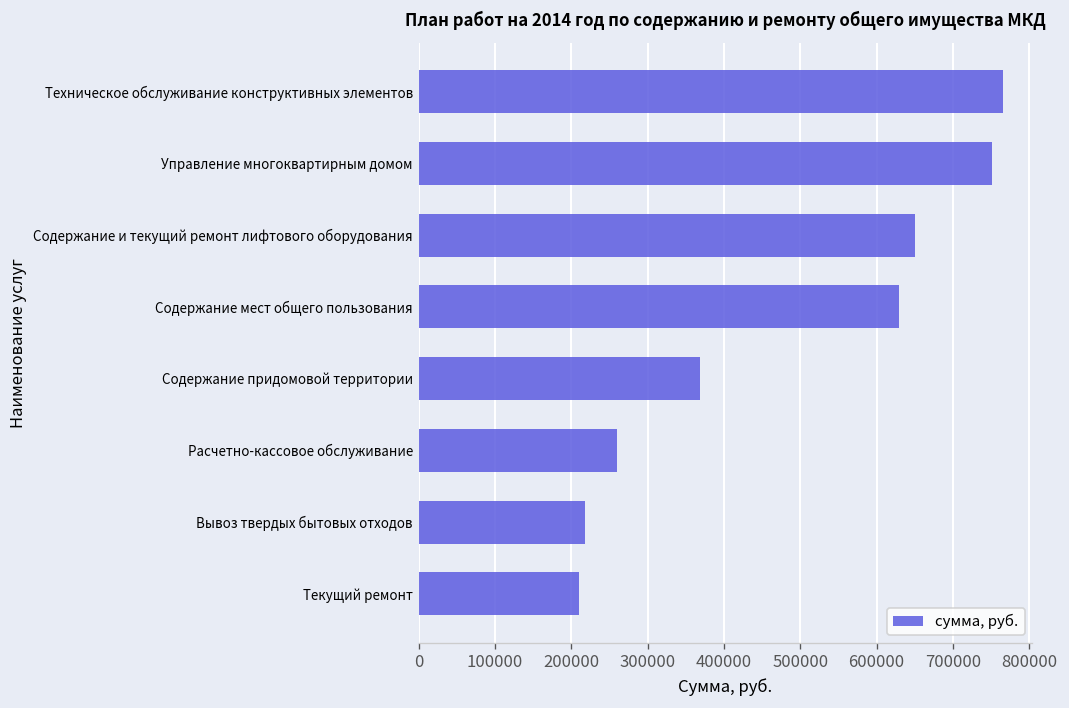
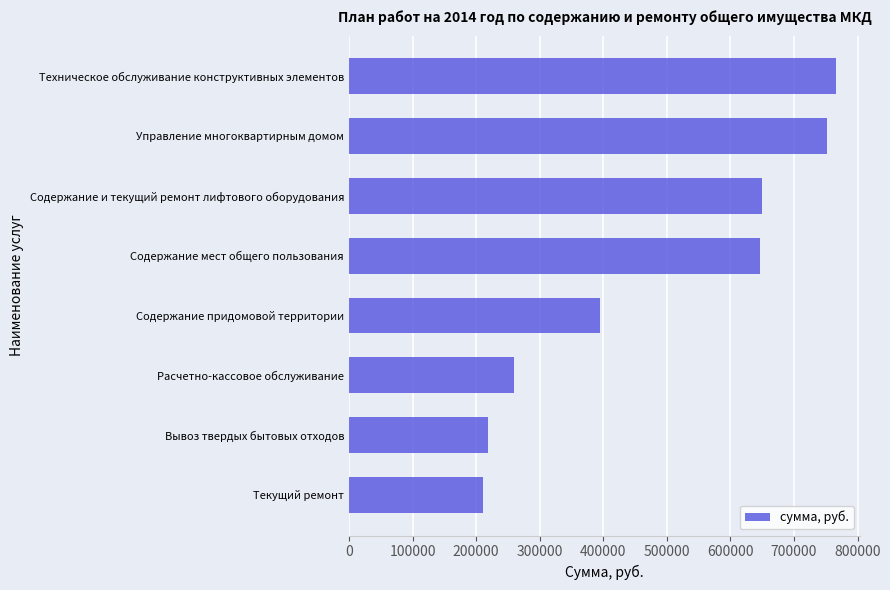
  {
    "Техническое обслуживание конструктивных элементов": 770000,
    "Управление многоквартирным домом": 750000,
    "Содержание и текущий ремонт лифтового оборудования": 650000,
-   "Содержание мест общего пользования": 630000,
-   "Содержание придомовой территории": 370000,
+   "Содержание мест общего пользования": 650000,
+   "Содержание придомовой территории": 390000,
    "Расчетно-кассовое обслуживание": 260000,
    "Вывоз твердых бытовых отходов": 220000,
    "Текущий ремонт": 210000
  }
